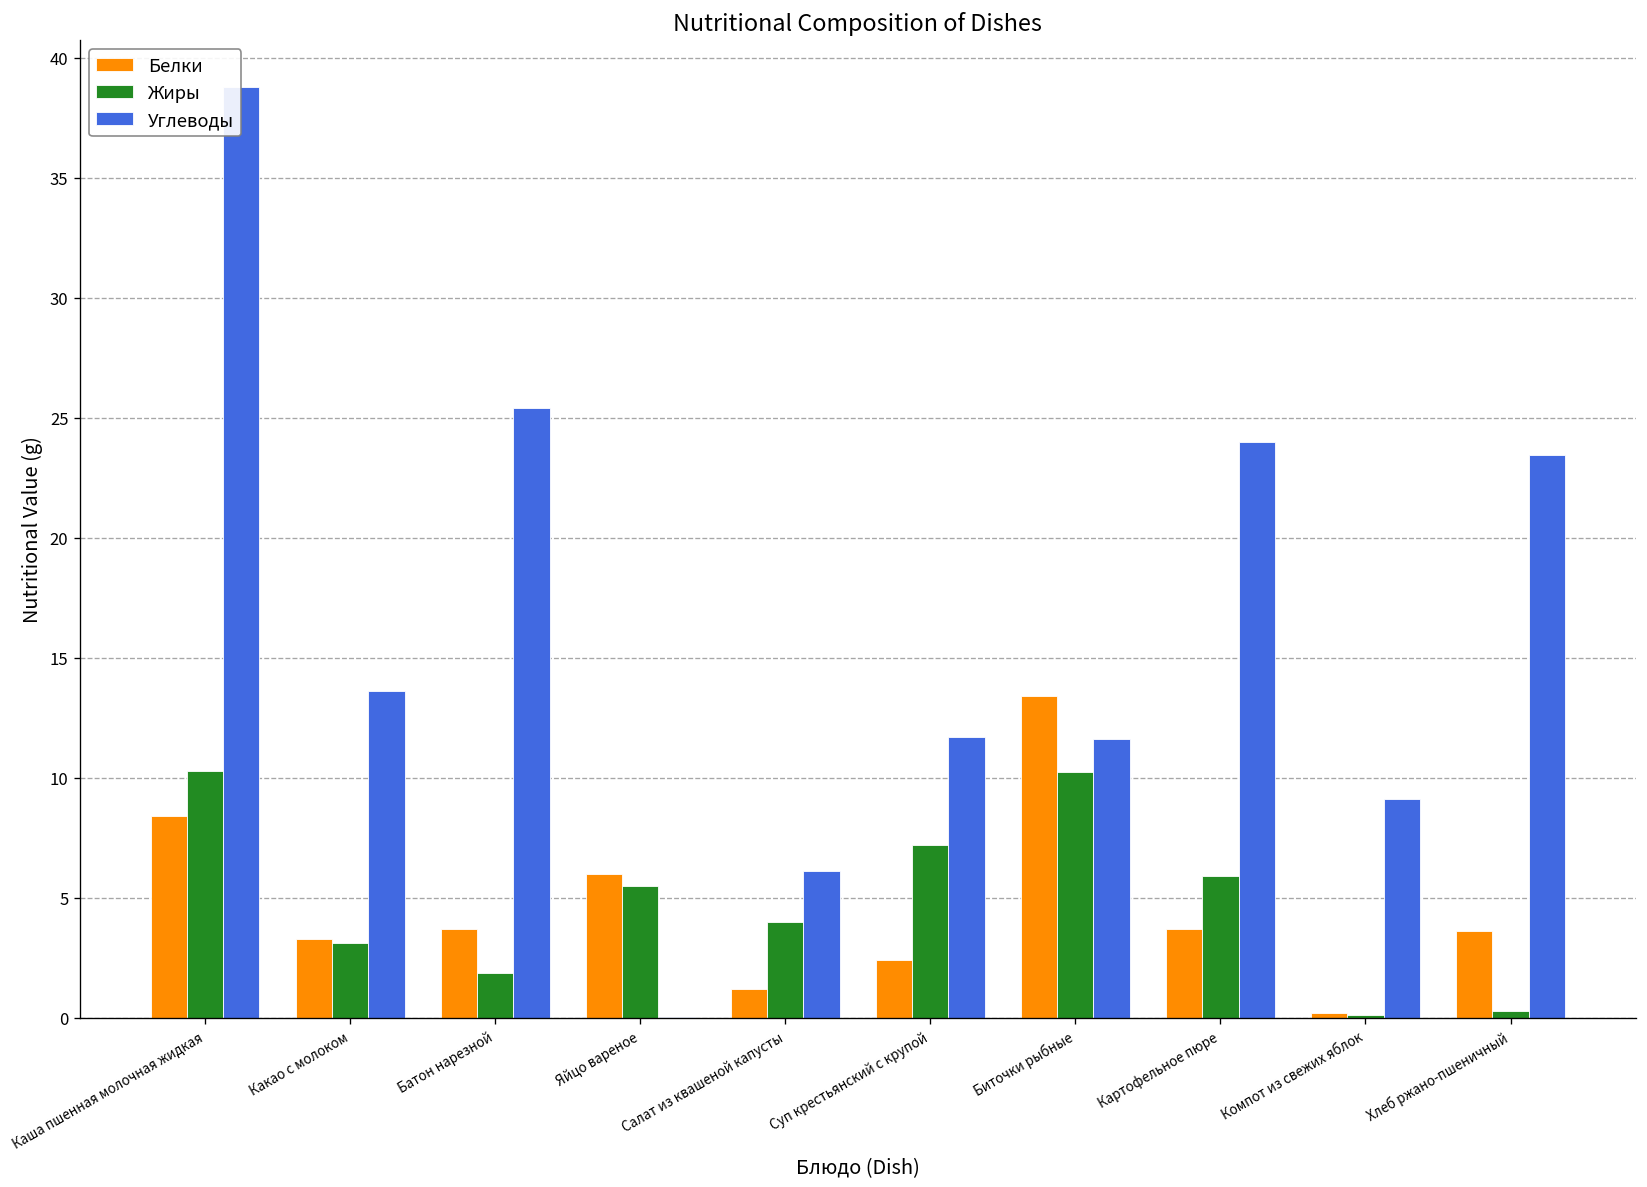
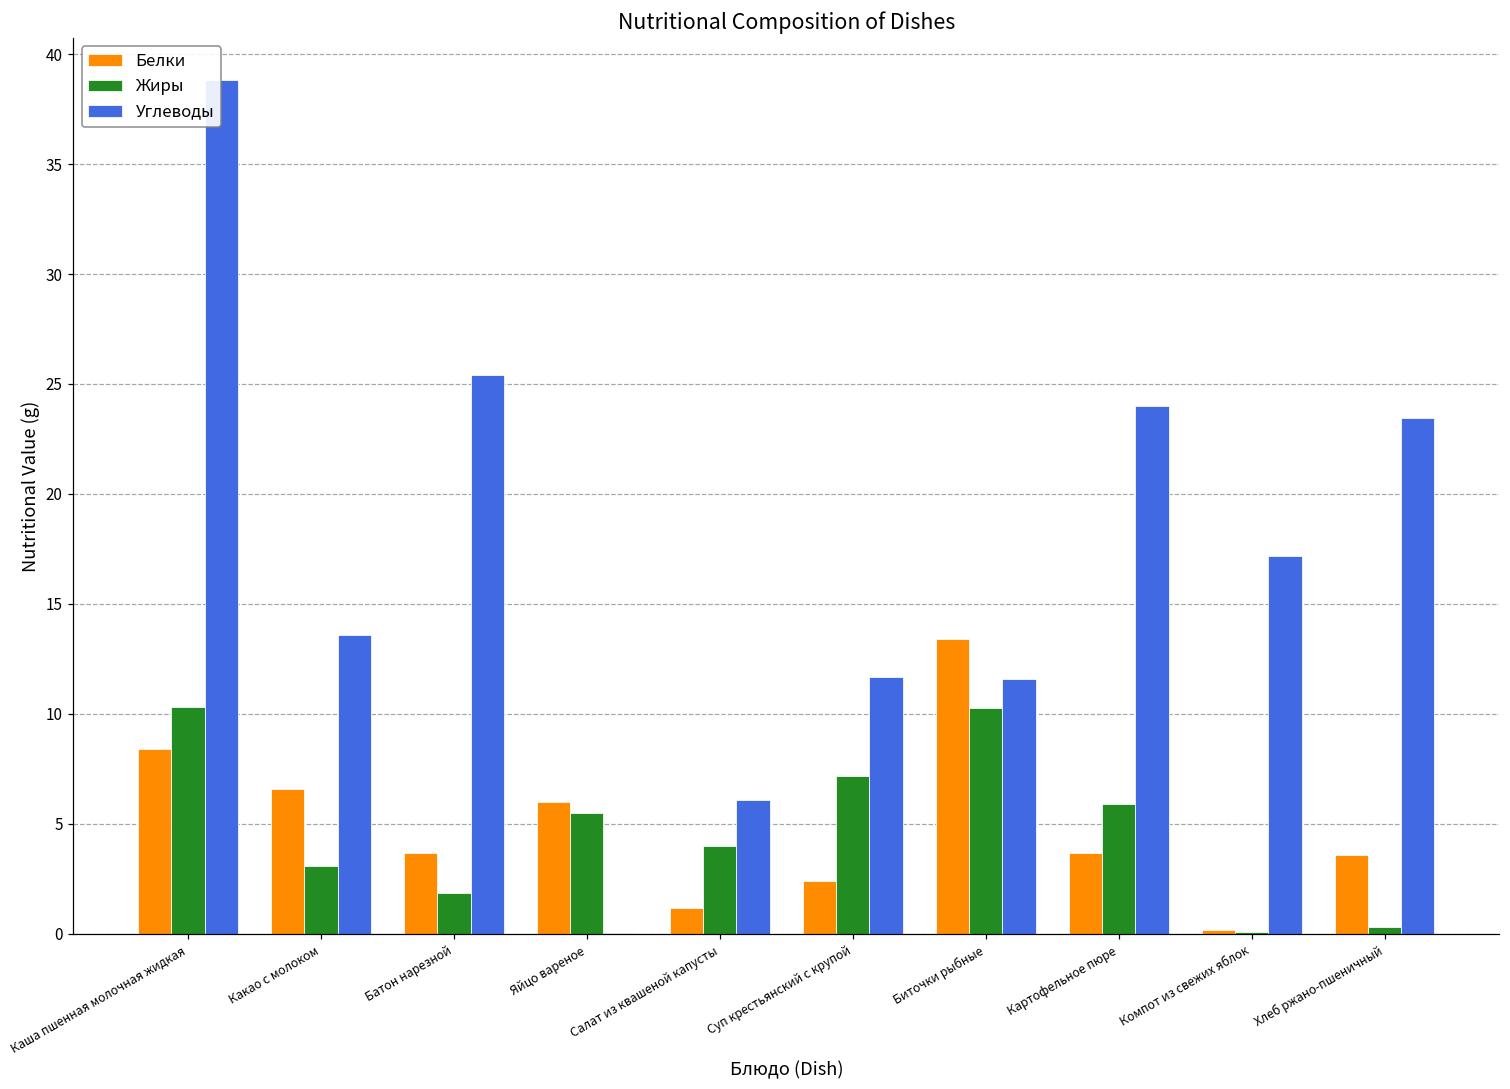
  {
    "Белки": {
      "Каша пшенная молочная жидкая": 8.4,
-     "Какао с молоком": 3.3,
+     "Какао с молоком": 6.6,
      "Батон нарезной": 3.7,
      "Яйцо вареное": 6.0,
      "Салат из квашеной капусты": 1.2,
      "Суп крестьянский с крупой": 2.4,
      "Биточки рыбные": 13.4,
      "Картофельное пюре": 3.7,
      "Компот из свежих яблок": 0.2,
      "Хлеб ржано-пшеничный": 3.6
    },
    "Жиры": {
      "Каша пшенная молочная жидкая": 10.3,
      "Какао с молоком": 3.1,
      "Батон нарезной": 1.9,
      "Яйцо вареное": 5.5,
      "Салат из квашеной капусты": 4.0,
      "Суп крестьянский с крупой": 7.2,
      "Биточки рыбные": 10.3,
      "Картофельное пюре": 5.9,
      "Хлеб ржано-пшеничный": 0.3
    },
    "Углеводы": {
      "Каша пшенная молочная жидкая": 38.8,
      "Какао с молоком": 13.6,
      "Батон нарезной": 25.4,
      "Салат из квашеной капусты": 6.1,
      "Суп крестьянский с крупой": 11.7,
      "Биточки рыбные": 11.6,
      "Картофельное пюре": 24.0,
-     "Компот из свежих яблок": 9.1,
+     "Компот из свежих яблок": 17.2,
      "Хлеб ржано-пшеничный": 23.5
    }
  }
